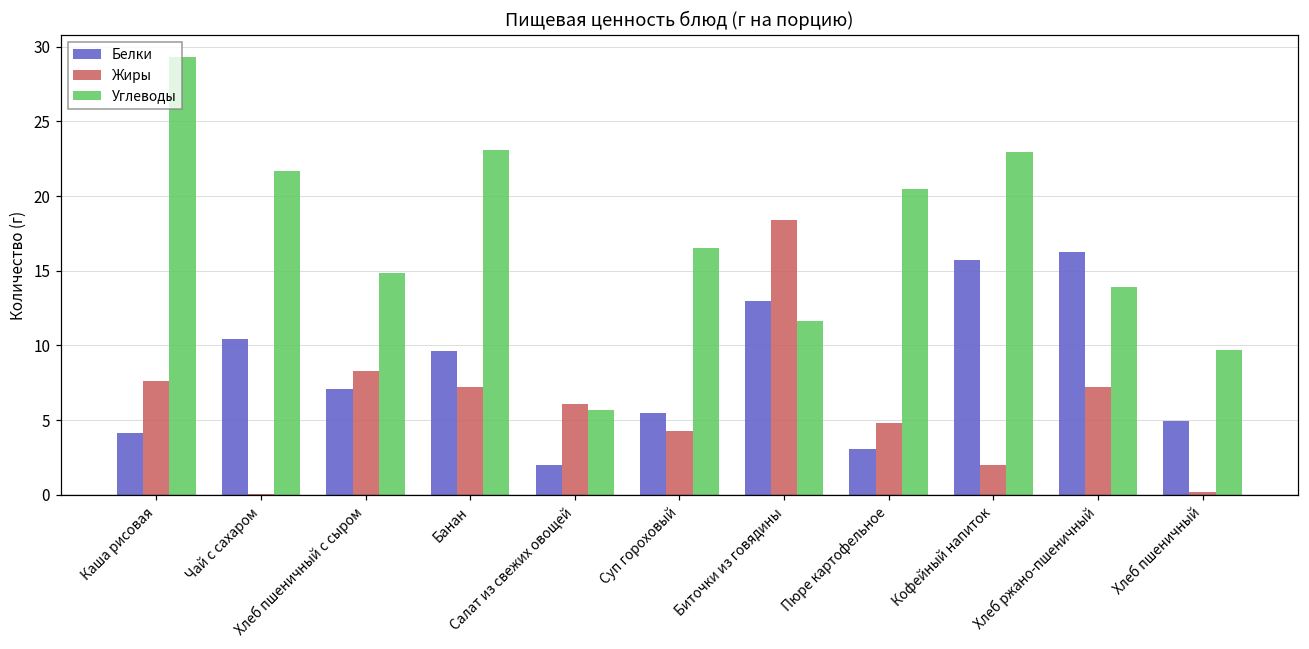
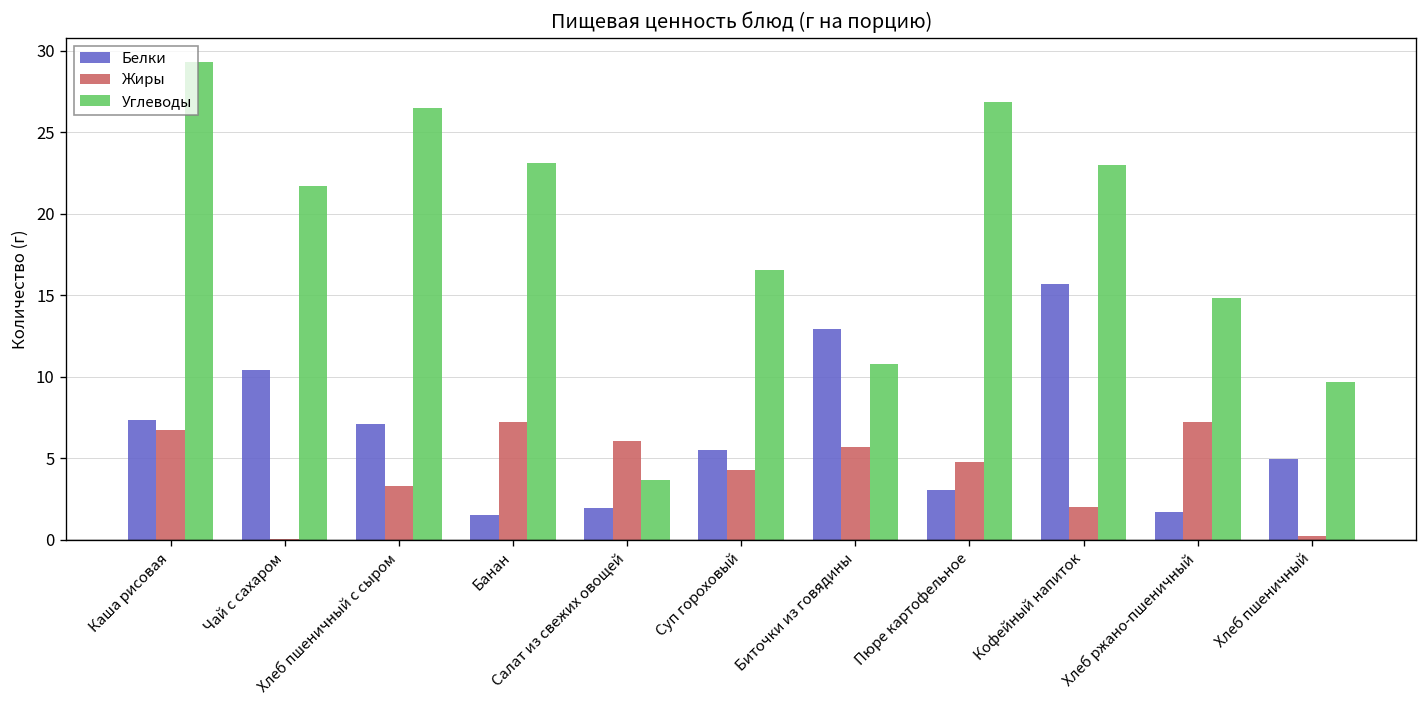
  {
    "Белки": {
-     "Каша рисовая": 4.2,
+     "Каша рисовая": 7.4,
      "Чай с сахаром": 10.4,
      "Хлеб пшеничный с сыром": 7.1,
-     "Банан": 9.6,
+     "Банан": 1.5,
      "Салат из свежих овощей": 2.0,
      "Суп гороховый": 5.5,
      "Биточки из говядины": 13.0,
      "Пюре картофельное": 3.1,
      "Кофейный напиток": 15.7,
-     "Хлеб ржано-пшеничный": 16.3,
+     "Хлеб ржано-пшеничный": 1.7,
      "Хлеб пшеничный": 5.0
    },
    "Жиры": {
-     "Каша рисовая": 7.6,
-     "Хлеб пшеничный с сыром": 8.3,
+     "Каша рисовая": 6.8,
+     "Хлеб пшеничный с сыром": 3.3,
      "Банан": 7.2,
      "Салат из свежих овощей": 6.1,
      "Суп гороховый": 4.3,
-     "Биточки из говядины": 18.4,
+     "Биточки из говядины": 5.7,
      "Пюре картофельное": 4.8,
      "Кофейный напиток": 2.0,
      "Хлеб ржано-пшеничный": 7.2,
      "Хлеб пшеничный": 0.2
    },
    "Углеводы": {
      "Каша рисовая": 29.3,
      "Чай с сахаром": 21.7,
-     "Хлеб пшеничный с сыром": 14.8,
+     "Хлеб пшеничный с сыром": 26.5,
      "Банан": 23.1,
-     "Салат из свежих овощей": 5.7,
+     "Салат из свежих овощей": 3.7,
      "Суп гороховый": 16.5,
-     "Биточки из говядины": 11.6,
-     "Пюре картофельное": 20.4,
+     "Биточки из говядины": 10.8,
+     "Пюре картофельное": 26.8,
      "Кофейный напиток": 23.0,
-     "Хлеб ржано-пшеничный": 13.9,
+     "Хлеб ржано-пшеничный": 14.8,
      "Хлеб пшеничный": 9.7
    }
  }
